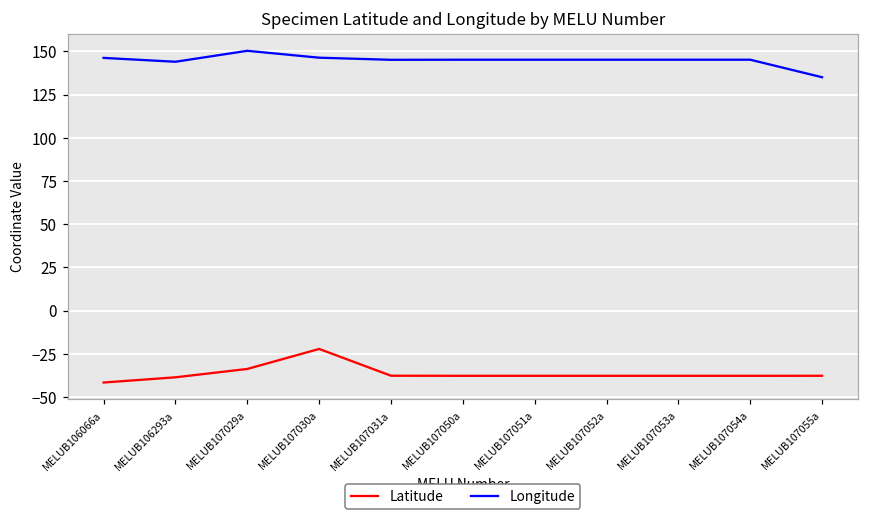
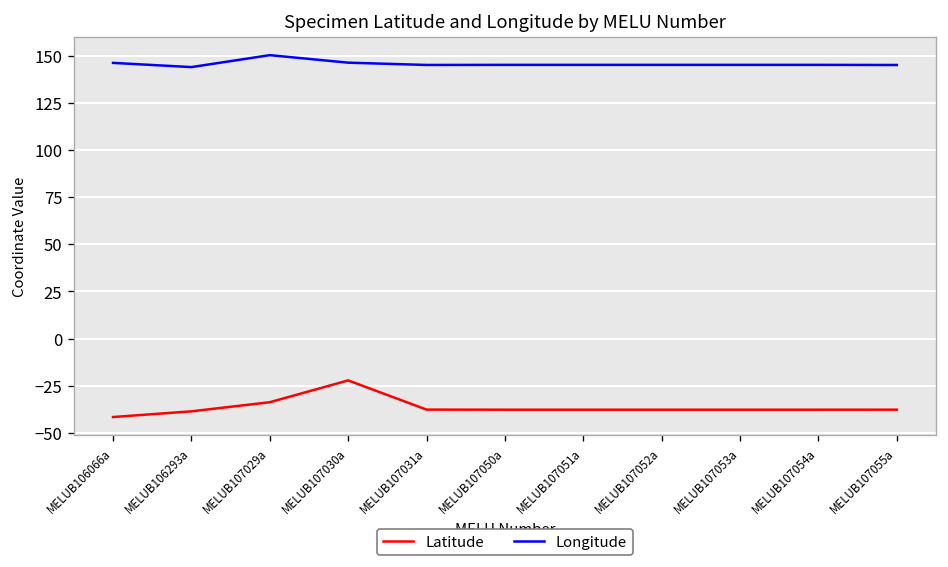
  {
    "Latitude": {
      "MELUB106066a": -42,
      "MELUB106293a": -39,
      "MELUB107029a": -34,
      "MELUB107030a": -22,
      "MELUB107031a": -38,
      "MELUB107050a": -38,
      "MELUB107051a": -38,
      "MELUB107052a": -38,
      "MELUB107053a": -38,
      "MELUB107054a": -38,
      "MELUB107055a": -38
    },
    "Longitude": {
      "MELUB106066a": 146,
      "MELUB106293a": 144,
      "MELUB107029a": 150,
      "MELUB107030a": 146,
      "MELUB107031a": 145,
      "MELUB107050a": 145,
      "MELUB107051a": 145,
      "MELUB107052a": 145,
      "MELUB107053a": 145,
      "MELUB107054a": 145,
-     "MELUB107055a": 135
+     "MELUB107055a": 145
    }
  }
